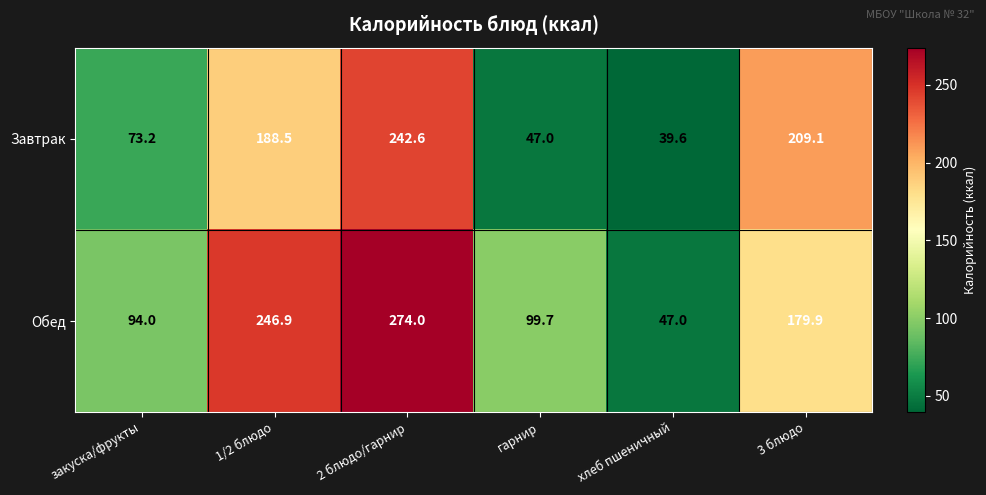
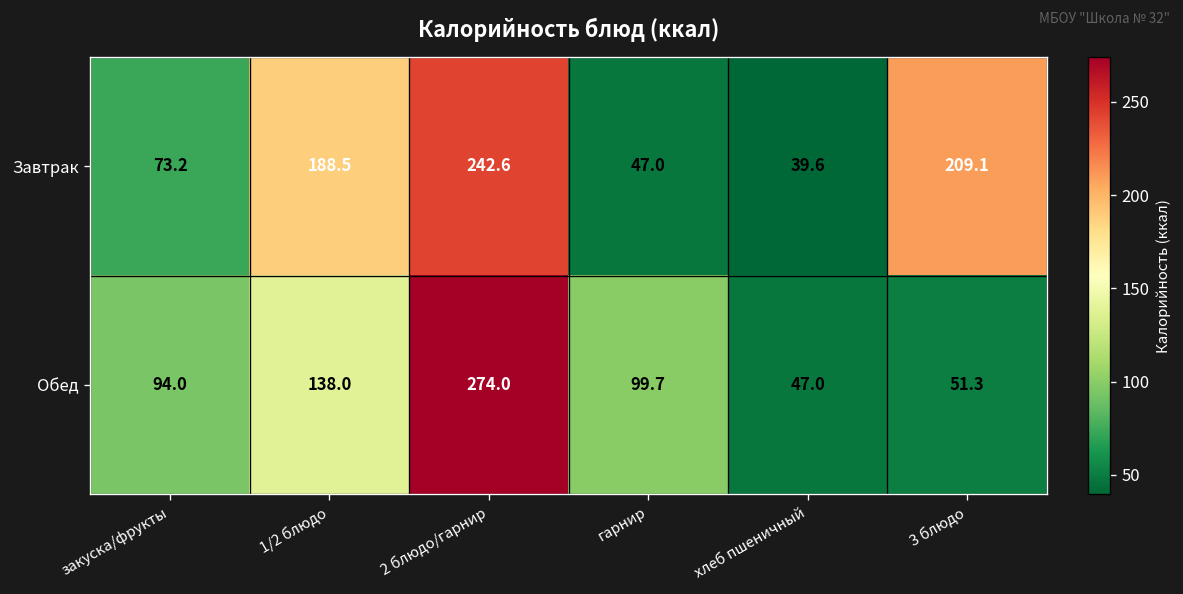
  {
    "Завтрак": {
      "закуска/фрукты": 73.2,
      "1/2 блюдо": 188.5,
      "2 блюдо/гарнир": 242.6,
      "гарнир": 47.0,
      "хлеб пшеничный": 39.6,
      "3 блюдо": 209.1
    },
    "Обед": {
      "закуска/фрукты": 94.0,
-     "1/2 блюдо": 246.9,
+     "1/2 блюдо": 138.0,
      "2 блюдо/гарнир": 274.0,
      "гарнир": 99.7,
      "хлеб пшеничный": 47.0,
-     "3 блюдо": 179.9
+     "3 блюдо": 51.3
    }
  }
